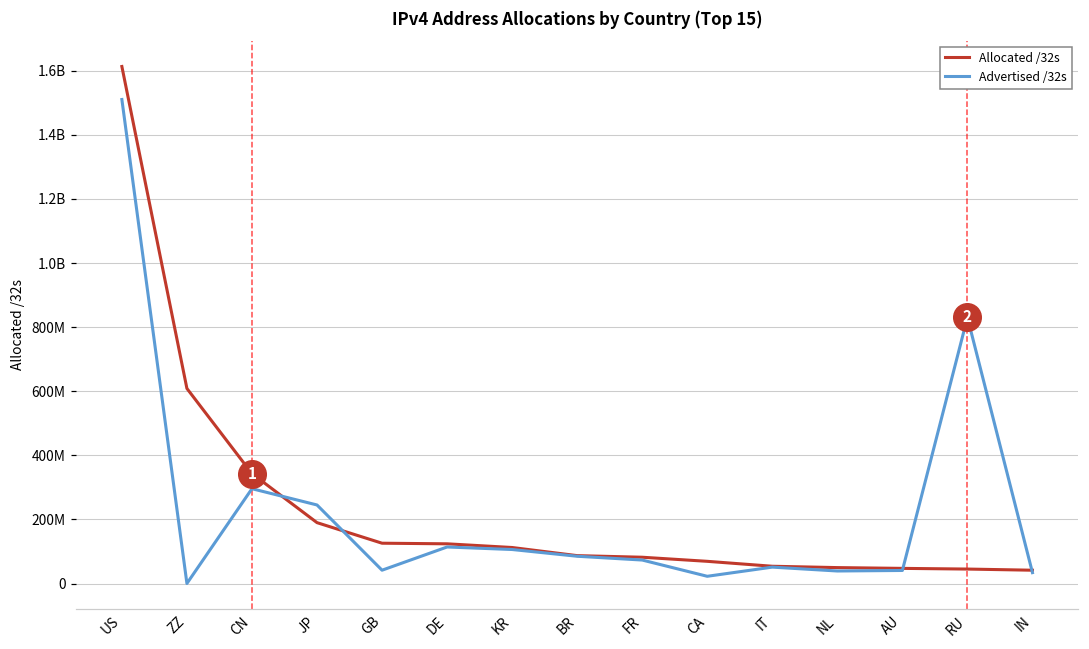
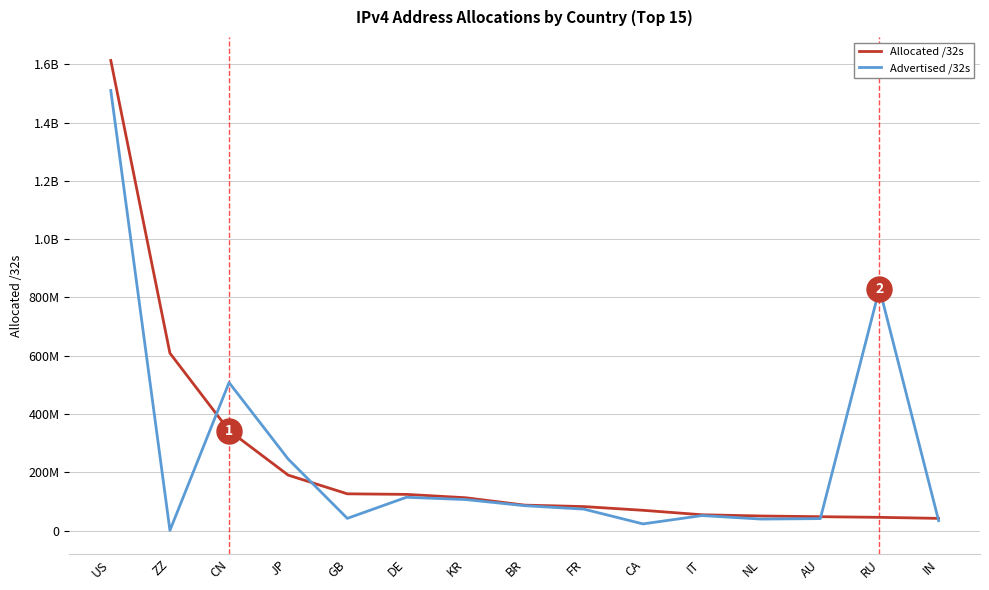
  {
    "Advertised /32s": {
      "US": 1510000000,
      "ZZ": 0,
-     "CN": 300000000,
+     "CN": 510000000,
      "JP": 250000000,
      "GB": 40000000,
      "DE": 110000000,
      "CA": 20000000,
      "NL": 40000000
    }
  }
